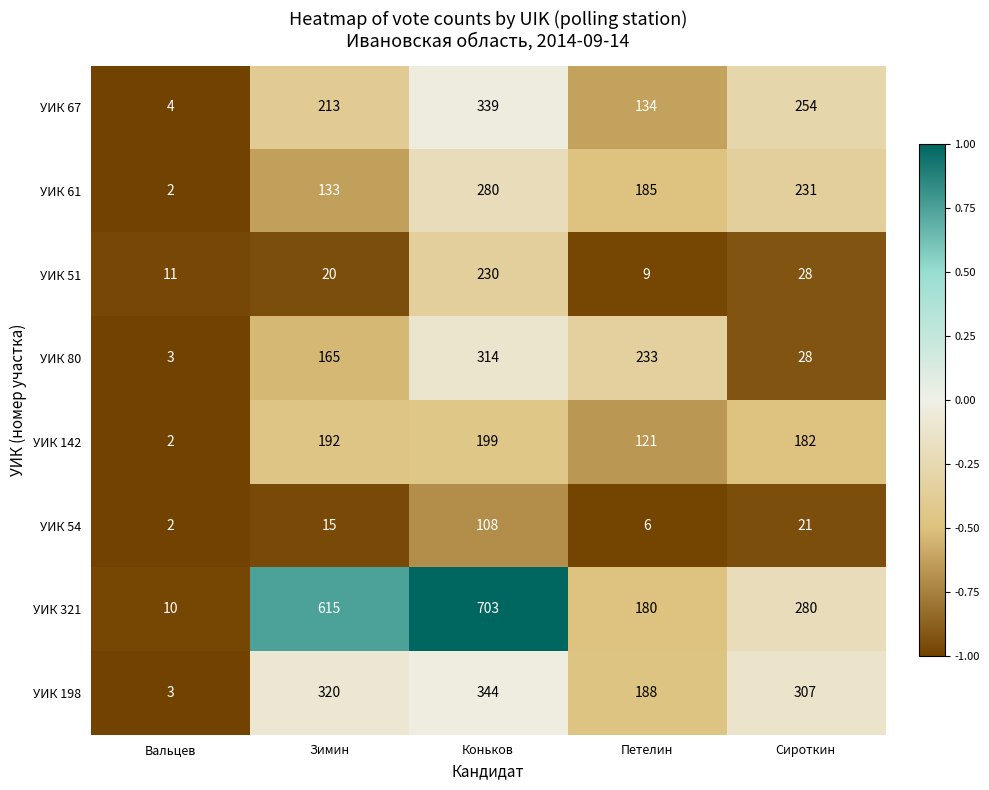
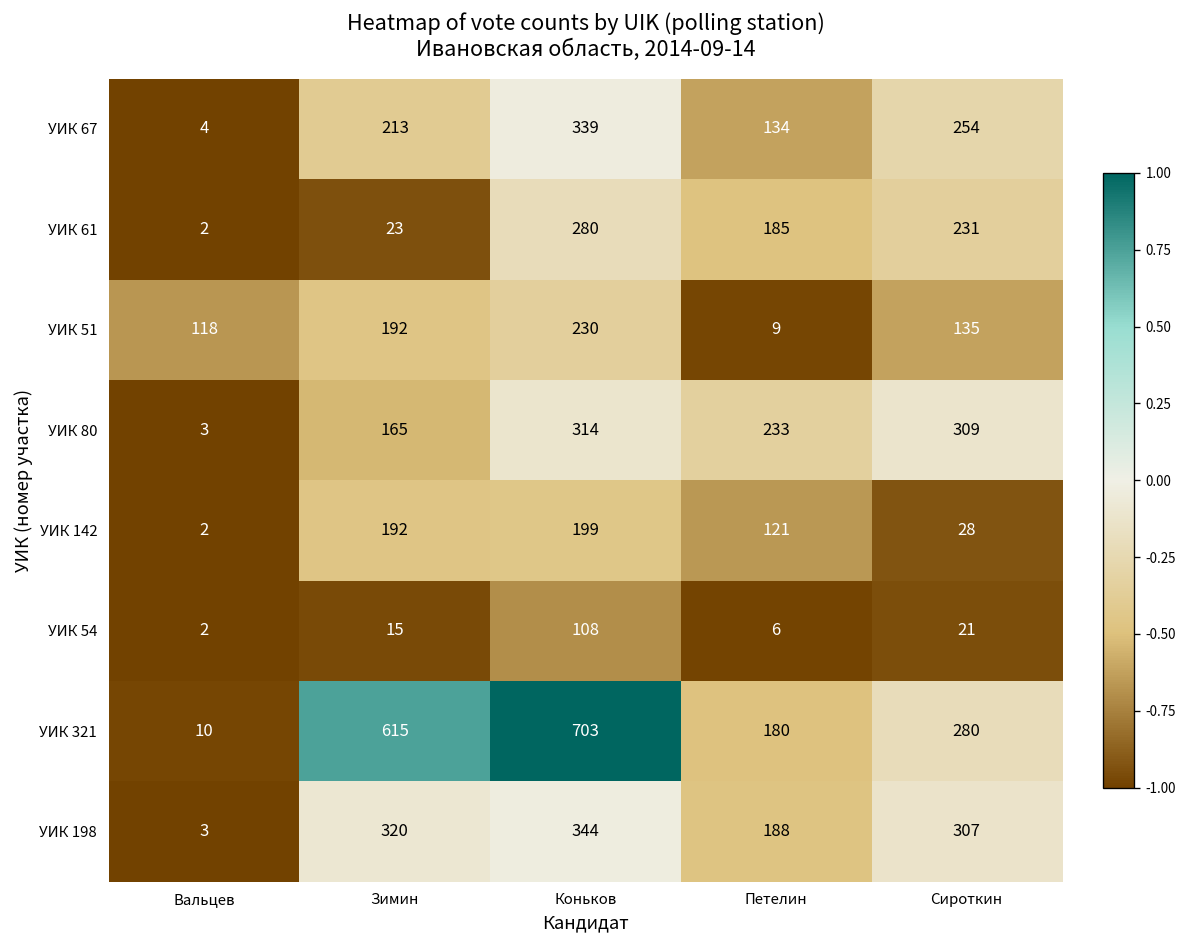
  {
    "УИК 67": {
      "Вальцев": 4,
      "Зимин": 213,
      "Коньков": 339,
      "Петелин": 134,
      "Сироткин": 254
    },
    "УИК 61": {
      "Вальцев": 2,
-     "Зимин": 133,
+     "Зимин": 23,
      "Коньков": 280,
      "Петелин": 185,
      "Сироткин": 231
    },
    "УИК 51": {
-     "Вальцев": 11,
-     "Зимин": 20,
+     "Вальцев": 118,
+     "Зимин": 192,
      "Коньков": 230,
      "Петелин": 9,
-     "Сироткин": 28
+     "Сироткин": 135
    },
    "УИК 80": {
      "Вальцев": 3,
      "Зимин": 165,
      "Коньков": 314,
      "Петелин": 233,
-     "Сироткин": 28
+     "Сироткин": 309
    },
    "УИК 142": {
      "Вальцев": 2,
      "Зимин": 192,
      "Коньков": 199,
      "Петелин": 121,
-     "Сироткин": 182
+     "Сироткин": 28
    },
    "УИК 54": {
      "Вальцев": 2,
      "Зимин": 15,
      "Коньков": 108,
      "Петелин": 6,
      "Сироткин": 21
    },
    "УИК 321": {
      "Вальцев": 10,
      "Зимин": 615,
      "Коньков": 703,
      "Петелин": 180,
      "Сироткин": 280
    },
    "УИК 198": {
      "Вальцев": 3,
      "Зимин": 320,
      "Коньков": 344,
      "Петелин": 188,
      "Сироткин": 307
    }
  }
